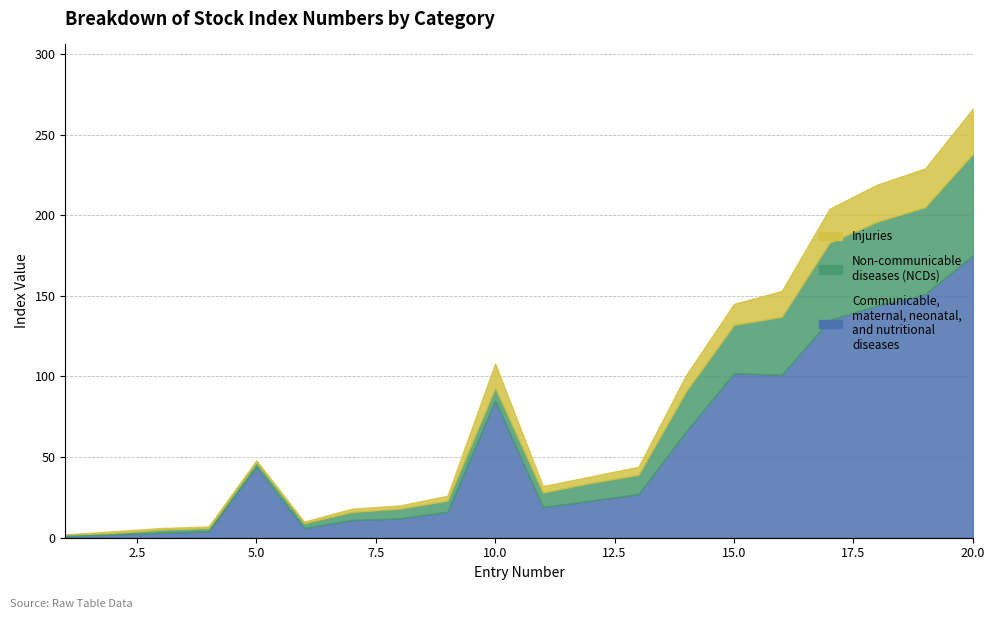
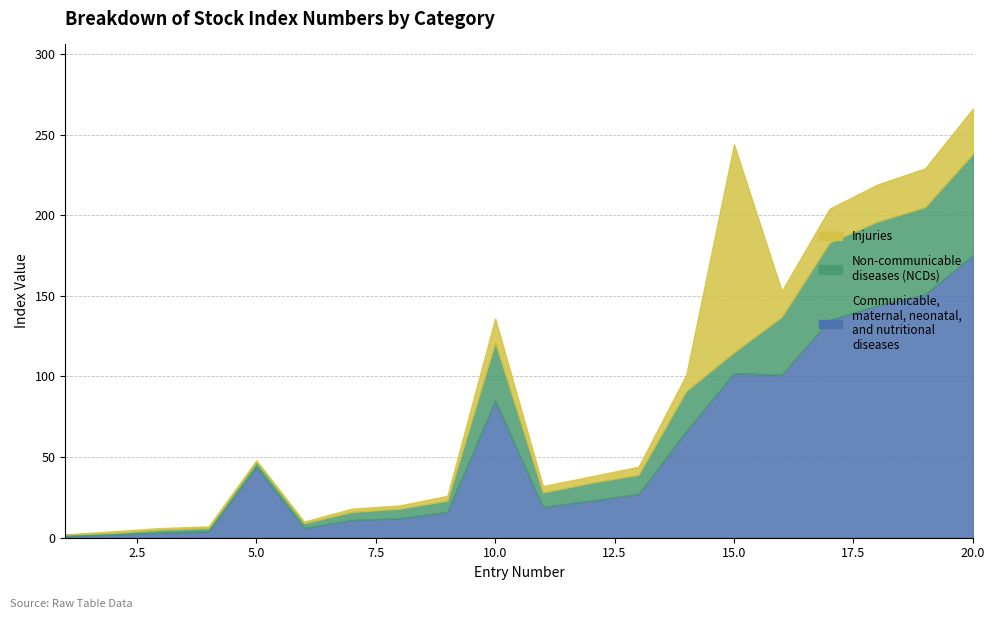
  {
    "Communicable, maternal, neonatal, and nutritional diseases": {
      "5.0": 44,
      "10.0": 85,
      "15.0": 102,
      "20.0": 175
    },
    "Non-communicable diseases (NCDs)": {
-     "10.0": 8,
-     "15.0": 30,
+     "10.0": 36,
+     "15.0": 13,
      "20.0": 63
    },
    "Injuries": {
      "10.0": 15,
-     "15.0": 13,
+     "15.0": 129,
      "20.0": 28
    }
  }
